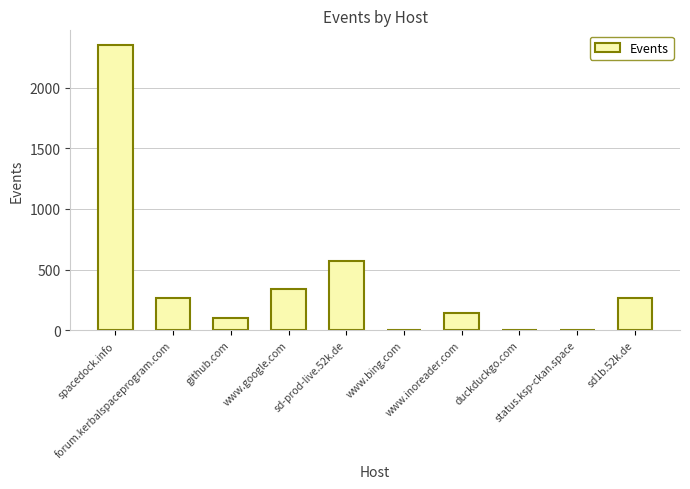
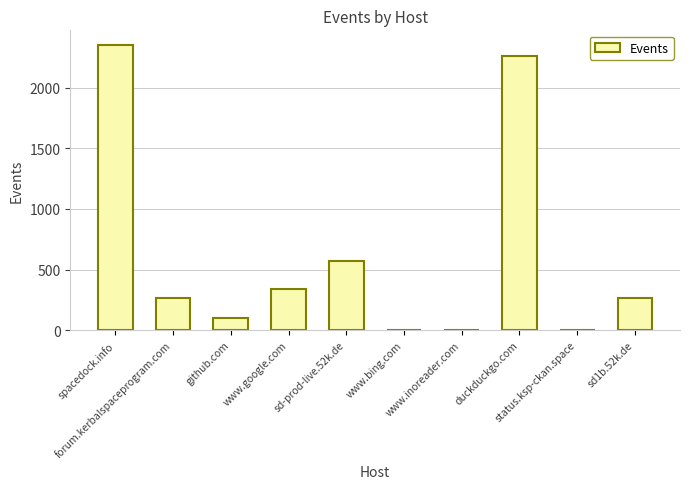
  {
    "spacedock.info": 2360,
    "forum.kerbalspaceprogram.com": 270,
    "github.com": 100,
    "www.google.com": 340,
    "sd-prod-live.52k.de": 570,
-   "www.inoreader.com": 140,
-   "duckduckgo.com": 0,
+   "www.inoreader.com": 0,
+   "duckduckgo.com": 2270,
    "sd1b.52k.de": 270
  }
